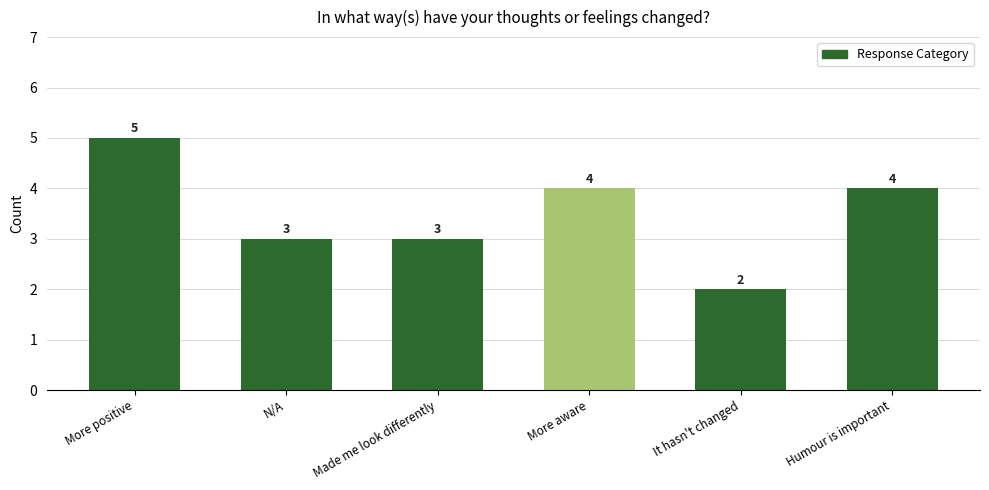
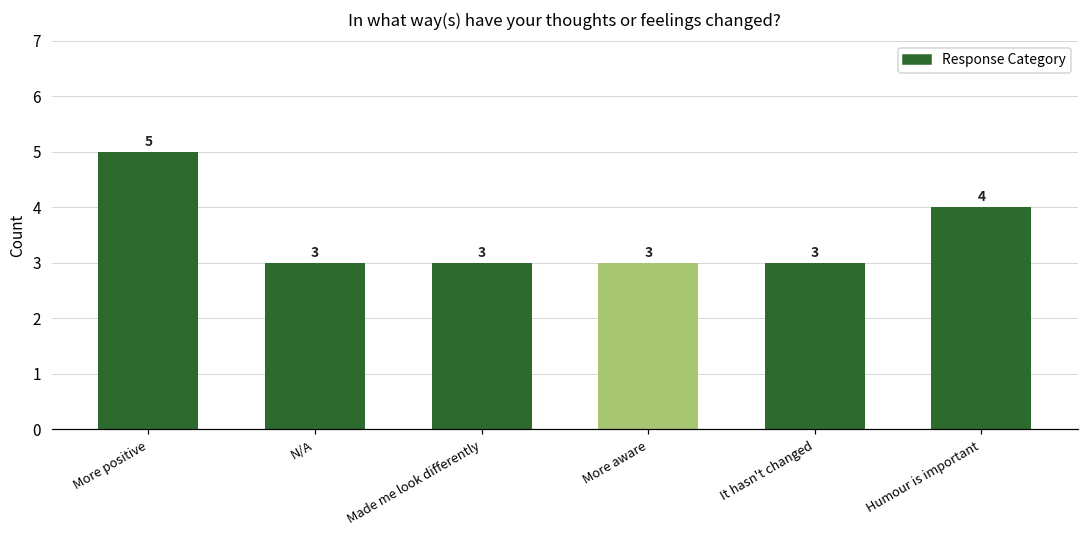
  {
    "More positive": 5,
    "N/A": 3,
    "Made me look differently": 3,
-   "More aware": 4,
-   "It hasn't changed": 2,
+   "More aware": 3,
+   "It hasn't changed": 3,
    "Humour is important": 4
  }
